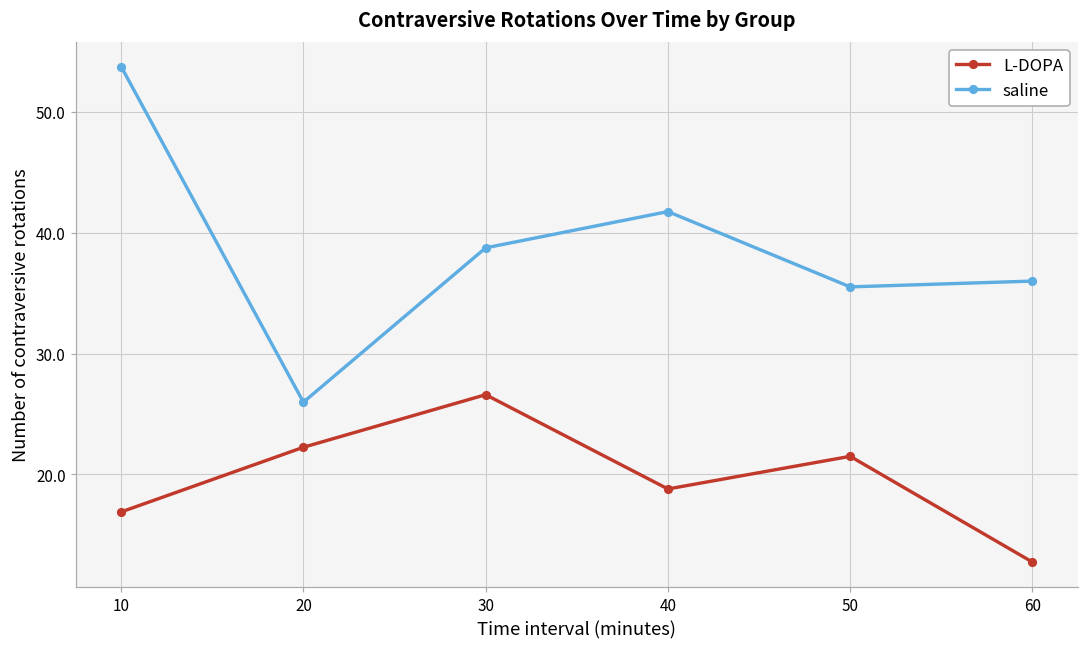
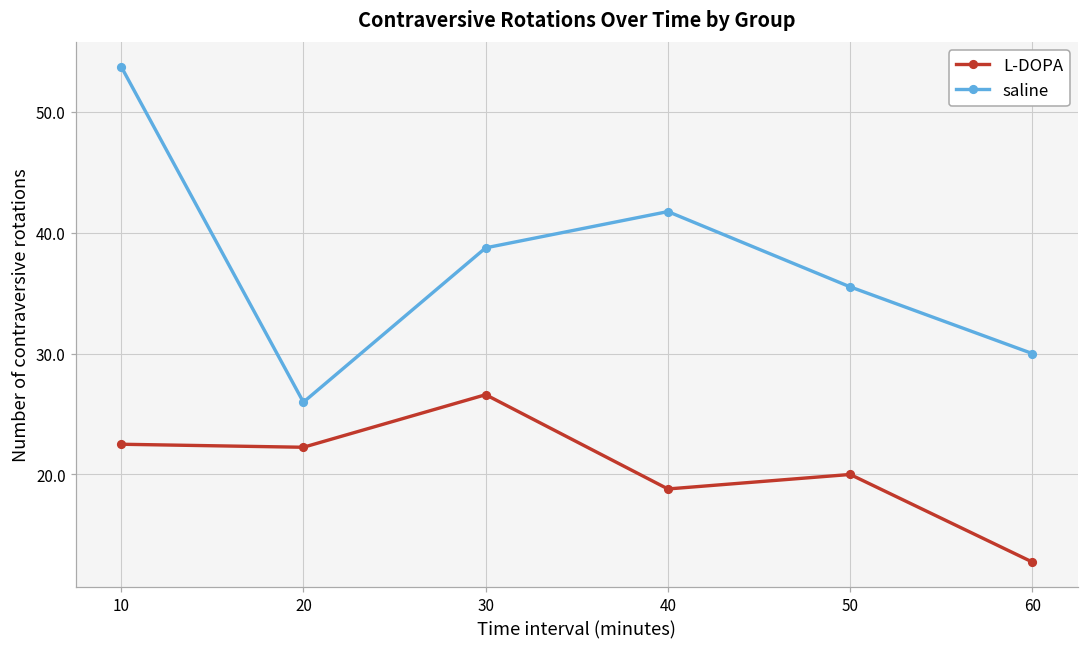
  {
    "L-DOPA": {
-     "10": 16.9,
+     "10": 22.5,
      "20": 22.3,
      "30": 26.6,
      "40": 18.8,
-     "50": 21.5,
+     "50": 20.0,
      "60": 12.8
    },
    "saline": {
      "10": 53.8,
      "20": 26,
      "30": 38.8,
      "40": 41.8,
      "50": 35.5,
-     "60": 36
+     "60": 30
    }
  }
